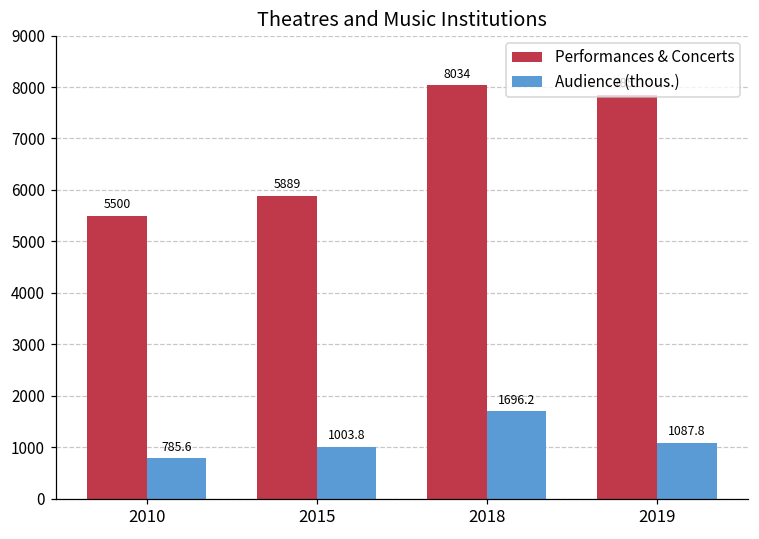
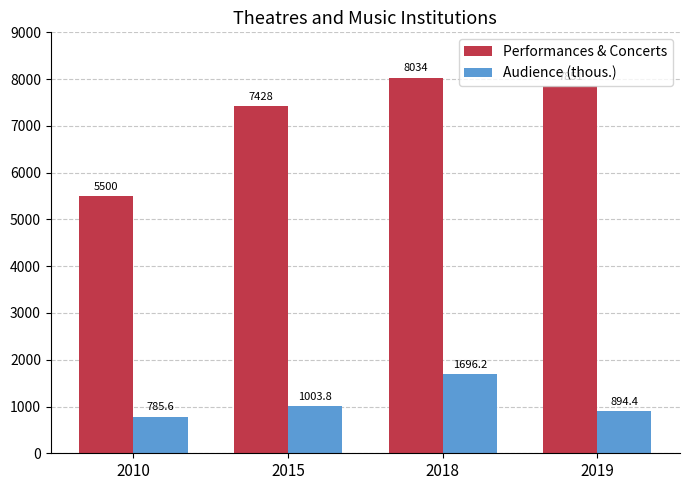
  {
    "Performances & Concerts": {
      "2010": 5500,
-     "2015": 5889,
+     "2015": 7428,
      "2018": 8034
    },
    "Audience (thous.)": {
      "2010": 785.6,
      "2015": 1003.8,
      "2018": 1696.2,
-     "2019": 1087.8
+     "2019": 894.4
    }
  }
